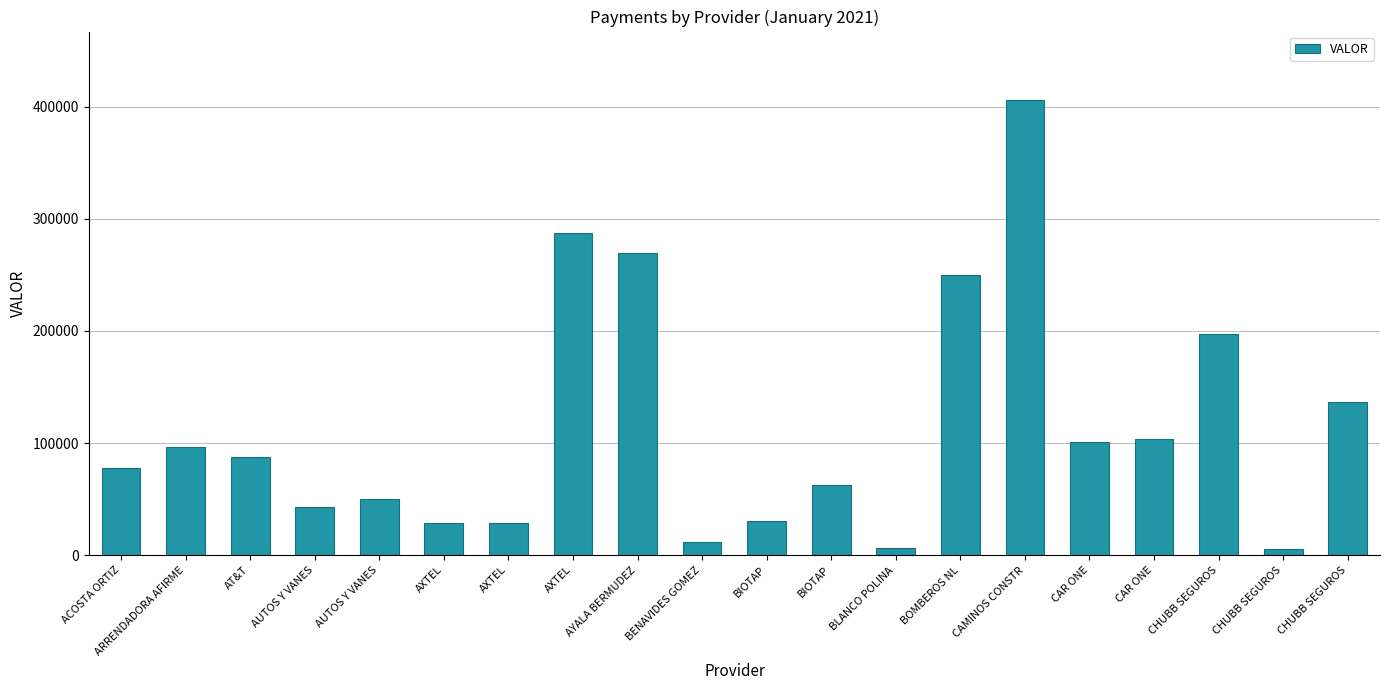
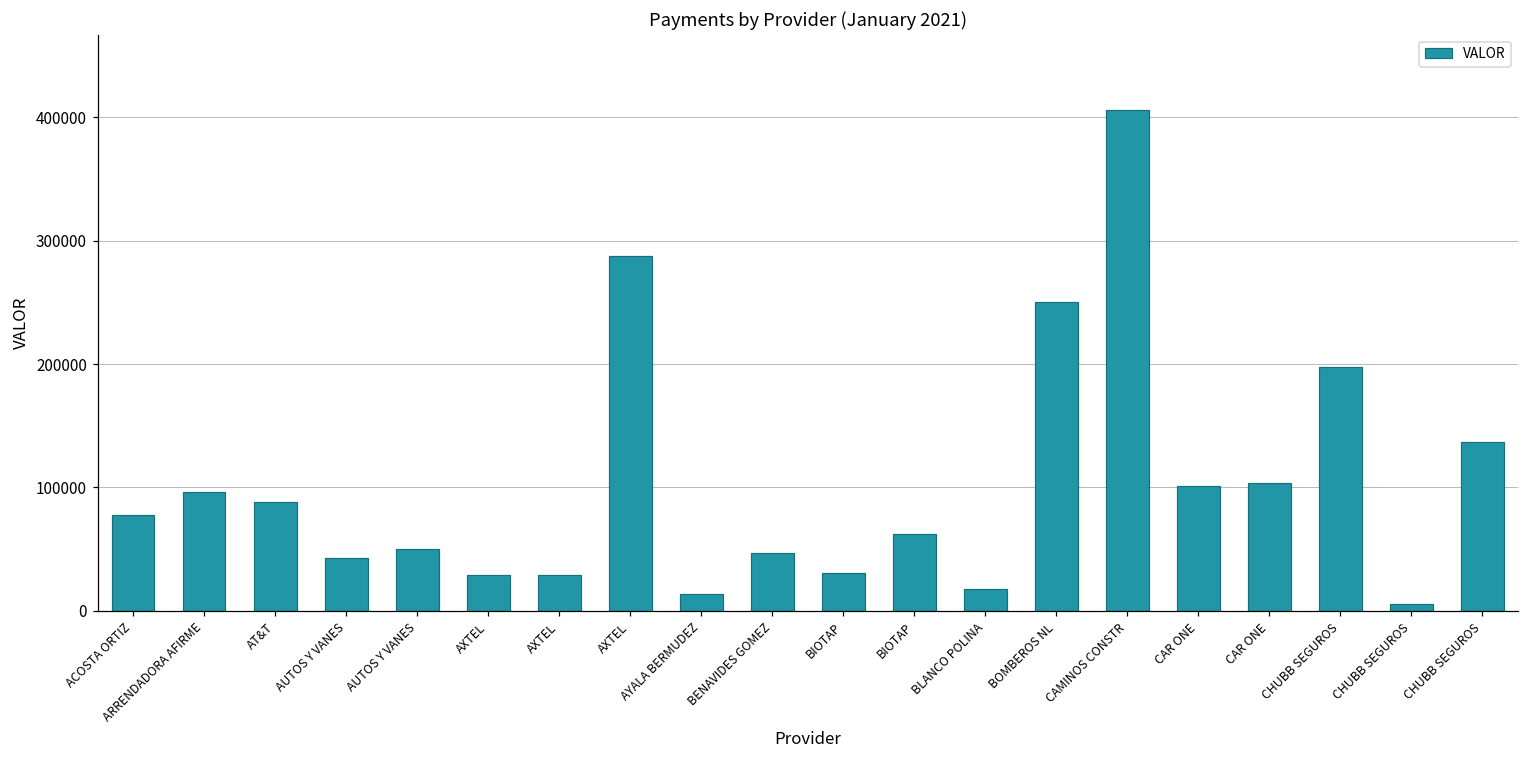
  {
    "ACOSTA ORTIZ": 78000,
    "ARRENDADORA AFIRME": 97000,
    "AT&T": 88000,
-   "AYALA BERMUDEZ": 269000,
-   "BENAVIDES GOMEZ": 12000,
-   "BLANCO POLINA": 6000,
+   "AYALA BERMUDEZ": 14000,
+   "BENAVIDES GOMEZ": 47000,
+   "BLANCO POLINA": 17000,
    "BOMBEROS NL": 250000,
    "CAMINOS CONSTR": 406000
  }
